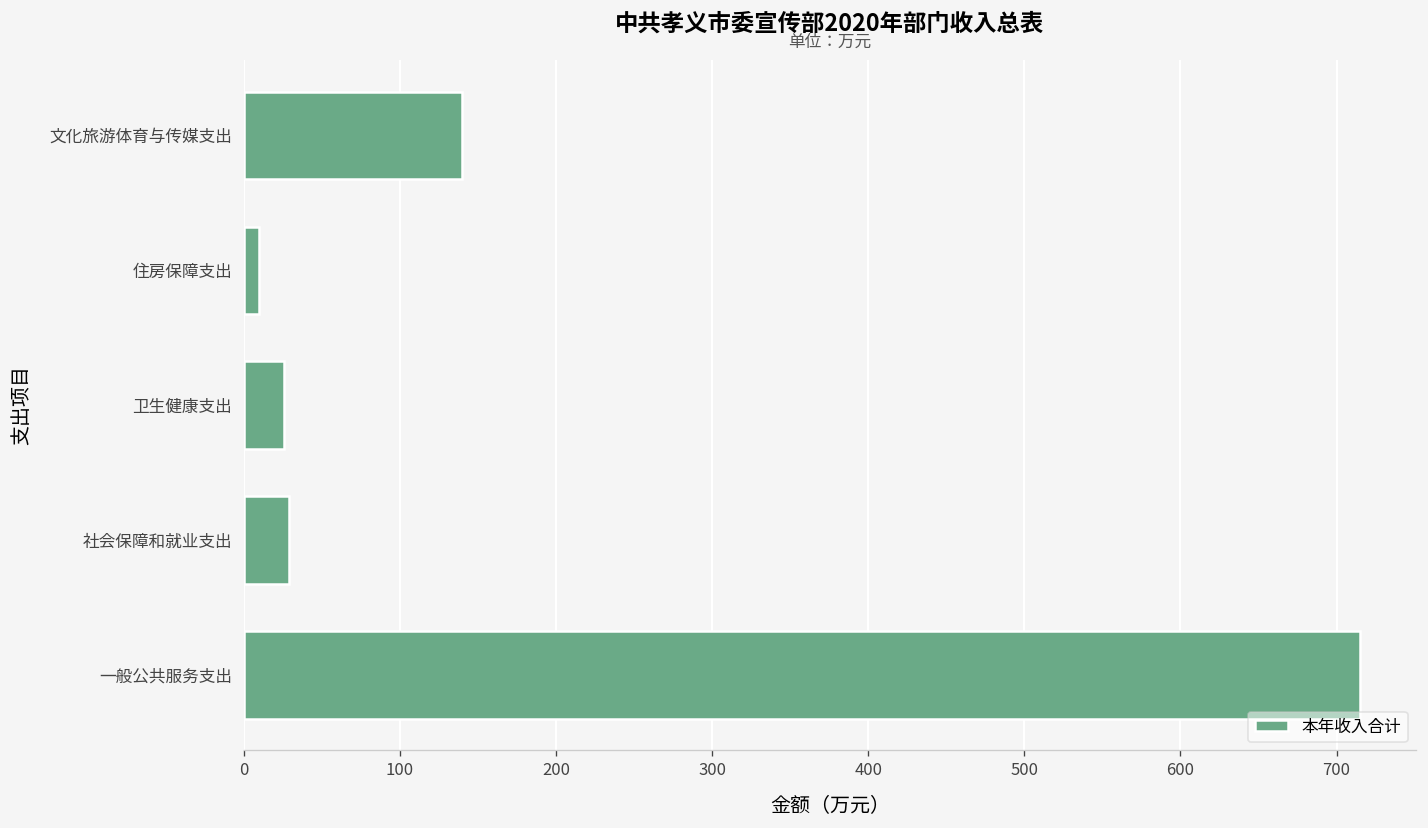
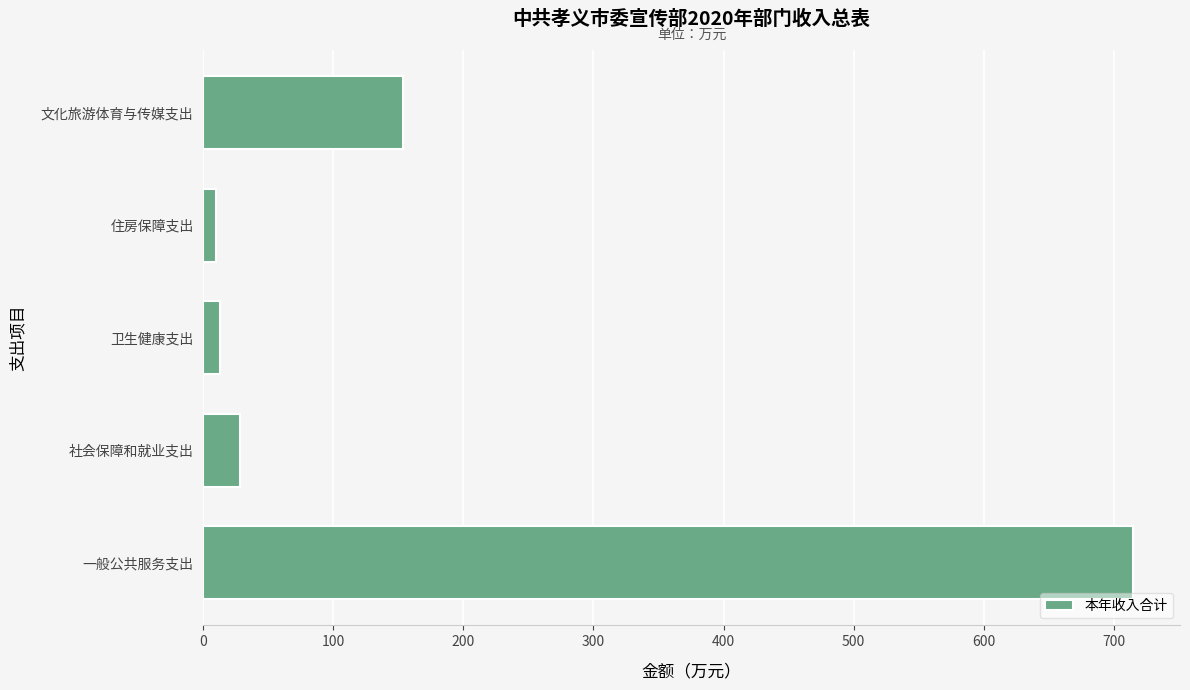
  {
-   "文化旅游体育与传媒支出": 140,
+   "文化旅游体育与传媒支出": 154,
    "住房保障支出": 10,
-   "卫生健康支出": 26,
+   "卫生健康支出": 13,
    "社会保障和就业支出": 29,
    "一般公共服务支出": 715
  }
